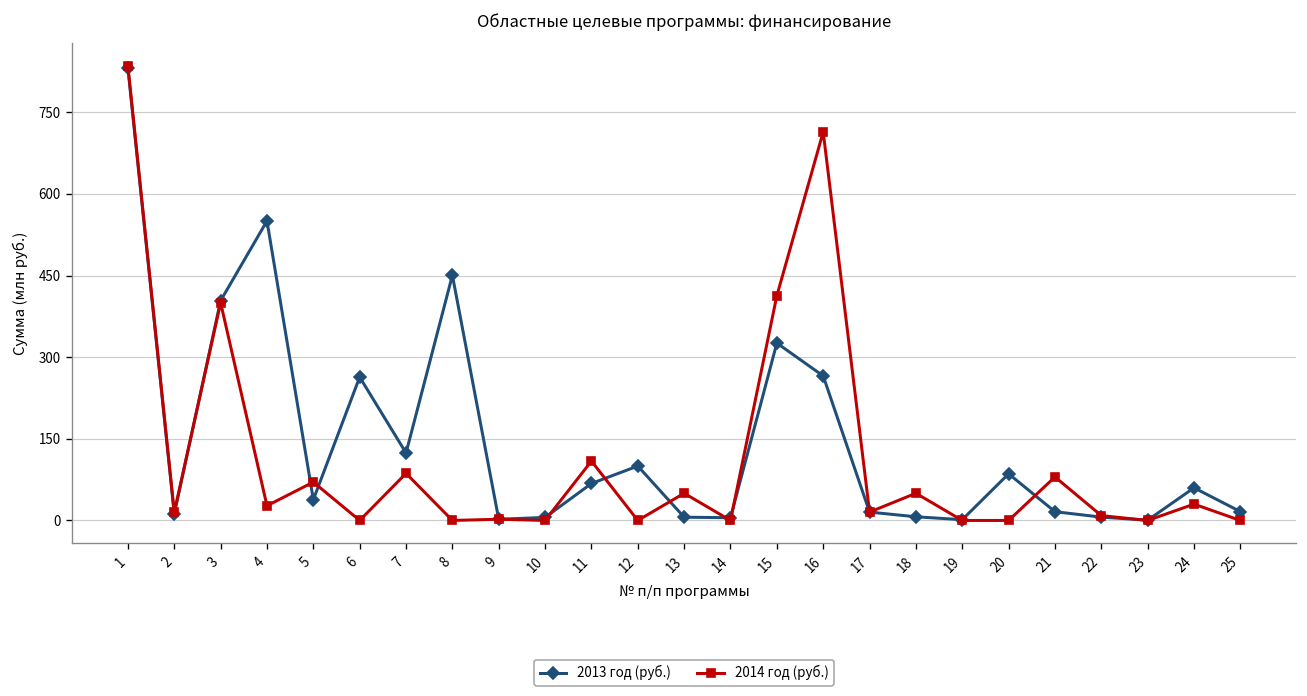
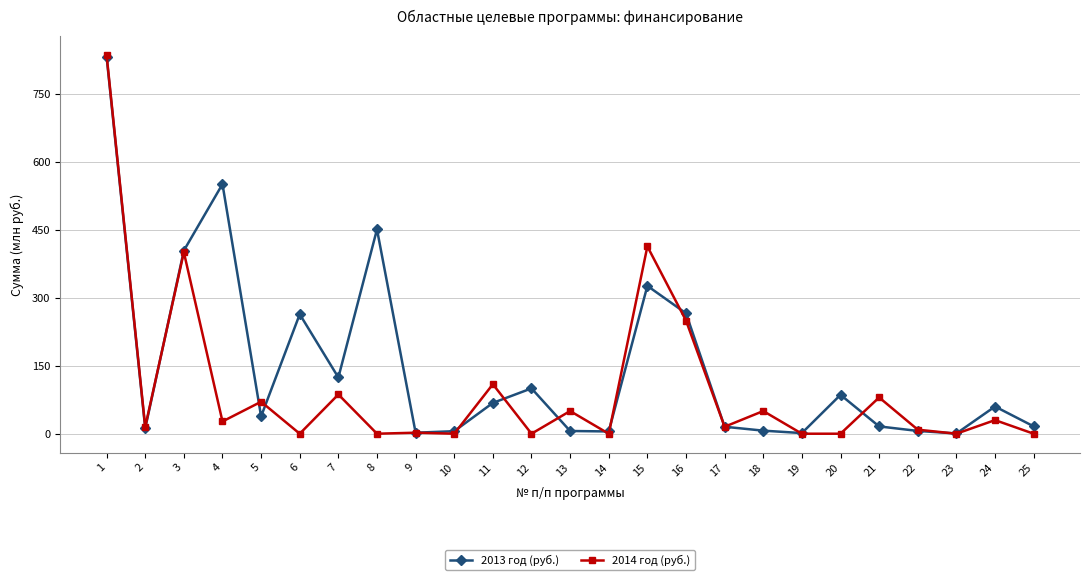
  {
    "2013 год (руб.)": {
      "4": 550,
      "5": 40,
      "6": 260,
      "7": 120,
      "8": 450,
      "11": 70,
      "12": 100,
      "13": 10,
      "15": 330,
      "16": 270,
      "18": 10,
      "20": 90,
      "21": 20,
      "24": 60,
      "25": 20
    },
    "2014 год (руб.)": {
      "4": 30,
      "5": 70,
      "6": 0,
      "7": 90,
      "8": 0,
      "11": 110,
      "12": 0,
      "13": 50,
      "15": 410,
-     "16": 710,
+     "16": 250,
      "18": 50,
      "20": 0,
      "21": 80,
      "24": 30,
      "25": 0
    }
  }
